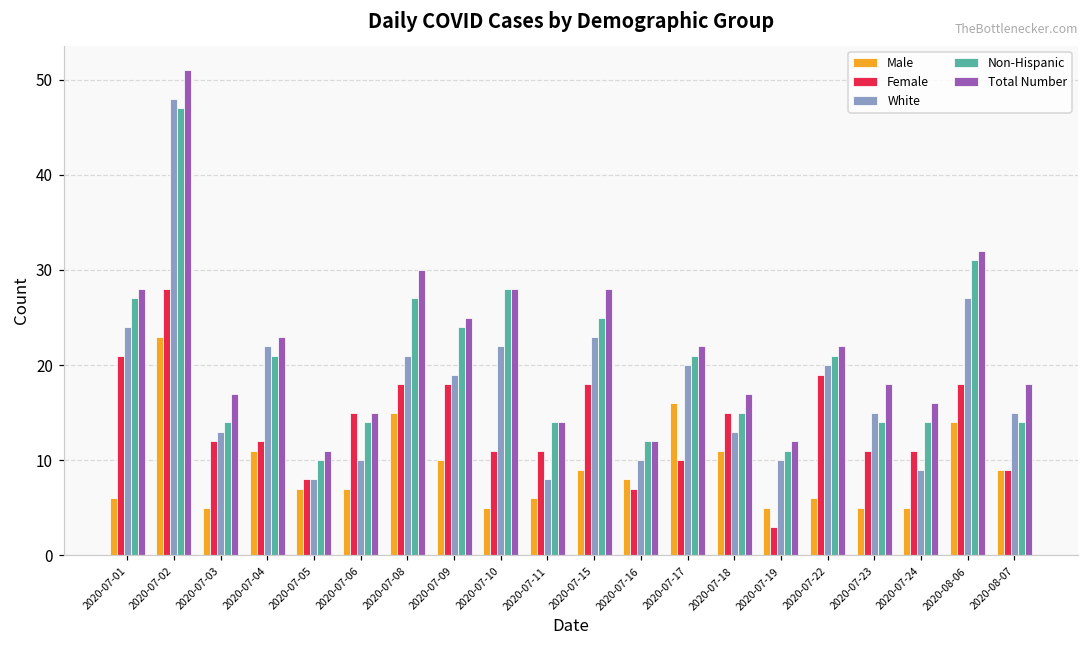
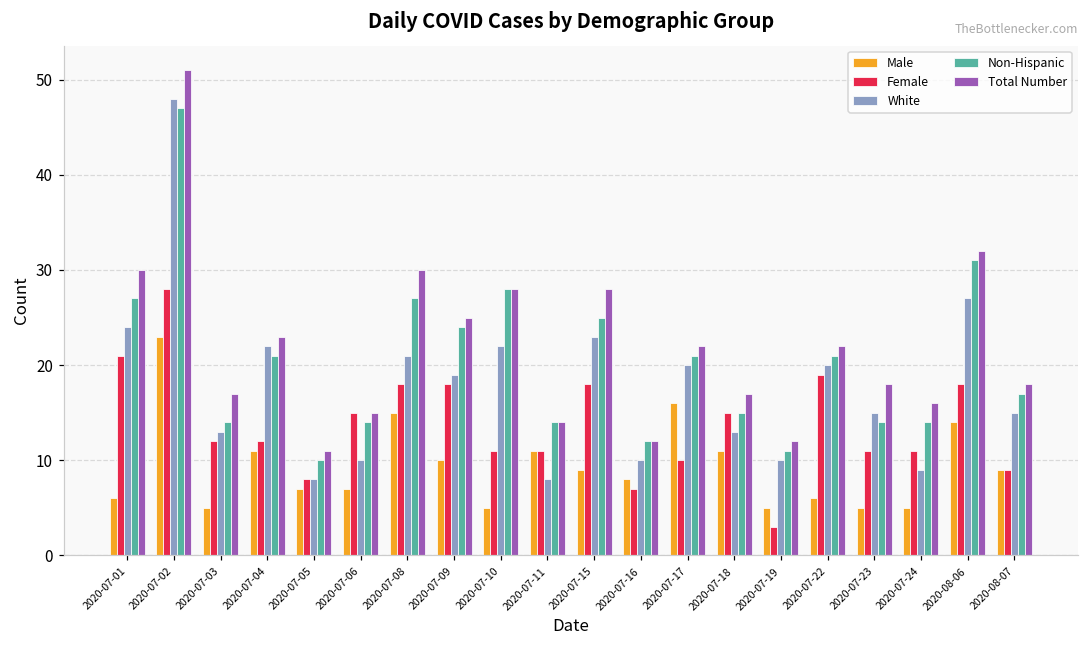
  {
    "Male": {
      "2020-07-01": 6,
      "2020-07-02": 23,
      "2020-07-03": 5,
      "2020-07-04": 11,
      "2020-07-05": 7,
      "2020-07-06": 7,
      "2020-07-08": 15,
      "2020-07-09": 10,
      "2020-07-10": 5,
-     "2020-07-11": 6,
+     "2020-07-11": 11,
      "2020-07-15": 9,
      "2020-07-16": 8,
      "2020-07-17": 16,
      "2020-07-18": 11,
      "2020-07-19": 5,
      "2020-07-22": 6,
      "2020-07-23": 5,
      "2020-07-24": 5,
      "2020-08-06": 14,
      "2020-08-07": 9
    },
    "Female": {
      "2020-07-01": 21,
      "2020-07-02": 28,
      "2020-07-03": 12,
      "2020-07-04": 12,
      "2020-07-05": 8,
      "2020-07-06": 15,
      "2020-07-08": 18,
      "2020-07-09": 18,
      "2020-07-10": 11,
      "2020-07-11": 11,
      "2020-07-15": 18,
      "2020-07-16": 7,
      "2020-07-17": 10,
      "2020-07-18": 15,
      "2020-07-19": 3,
      "2020-07-22": 19,
      "2020-07-23": 11,
      "2020-07-24": 11,
      "2020-08-06": 18,
      "2020-08-07": 9
    },
    "White": {
      "2020-07-01": 24,
      "2020-07-02": 48,
      "2020-07-03": 13,
      "2020-07-04": 22,
      "2020-07-05": 8,
      "2020-07-06": 10,
      "2020-07-08": 21,
      "2020-07-09": 19,
      "2020-07-10": 22,
      "2020-07-11": 8,
      "2020-07-15": 23,
      "2020-07-16": 10,
      "2020-07-17": 20,
      "2020-07-18": 13,
      "2020-07-19": 10,
      "2020-07-22": 20,
      "2020-07-23": 15,
      "2020-07-24": 9,
      "2020-08-06": 27,
      "2020-08-07": 15
    },
    "Non-Hispanic": {
      "2020-07-01": 27,
      "2020-07-02": 47,
      "2020-07-03": 14,
      "2020-07-04": 21,
      "2020-07-05": 10,
      "2020-07-06": 14,
      "2020-07-08": 27,
      "2020-07-09": 24,
      "2020-07-10": 28,
      "2020-07-11": 14,
      "2020-07-15": 25,
      "2020-07-16": 12,
      "2020-07-17": 21,
      "2020-07-18": 15,
      "2020-07-19": 11,
      "2020-07-22": 21,
      "2020-07-23": 14,
      "2020-07-24": 14,
      "2020-08-06": 31,
-     "2020-08-07": 14
+     "2020-08-07": 17
    },
    "Total Number": {
-     "2020-07-01": 28,
+     "2020-07-01": 30,
      "2020-07-02": 51,
      "2020-07-03": 17,
      "2020-07-04": 23,
      "2020-07-05": 11,
      "2020-07-06": 15,
      "2020-07-08": 30,
      "2020-07-09": 25,
      "2020-07-10": 28,
      "2020-07-11": 14,
      "2020-07-15": 28,
      "2020-07-16": 12,
      "2020-07-17": 22,
      "2020-07-18": 17,
      "2020-07-19": 12,
      "2020-07-22": 22,
      "2020-07-23": 18,
      "2020-07-24": 16,
      "2020-08-06": 32,
      "2020-08-07": 18
    }
  }
